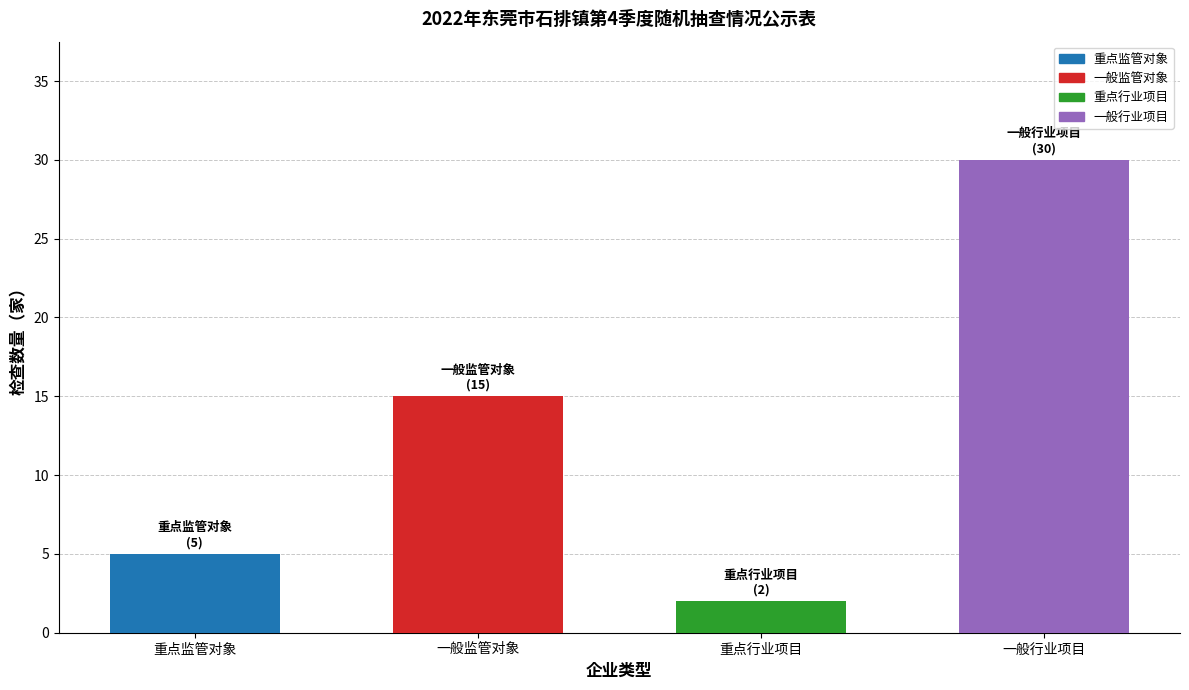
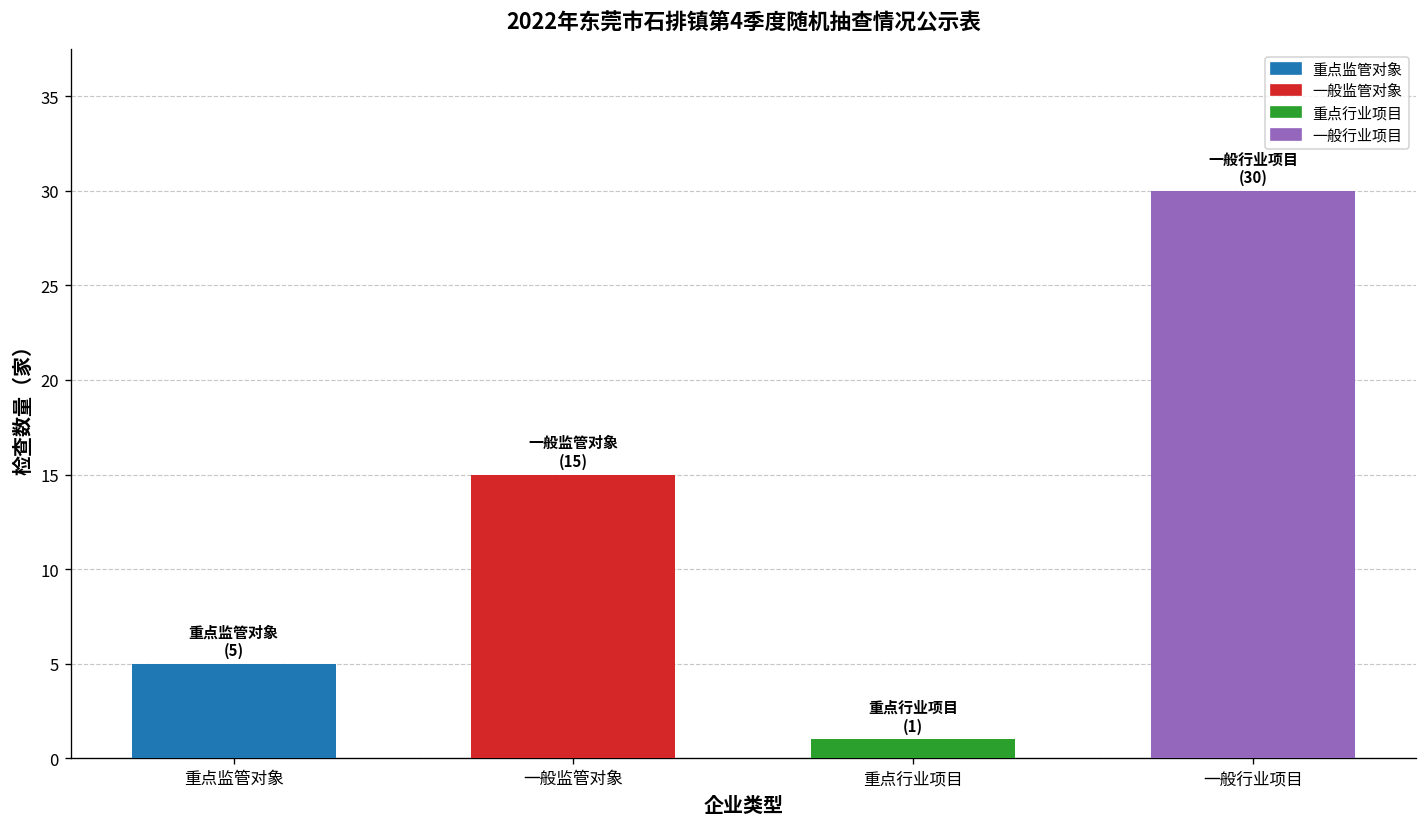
  {
    "重点监管对象": "(5)",
    "一般监管对象": "(15)",
-   "重点行业项目": "(2)"
+   "重点行业项目": "(1)"
  }
